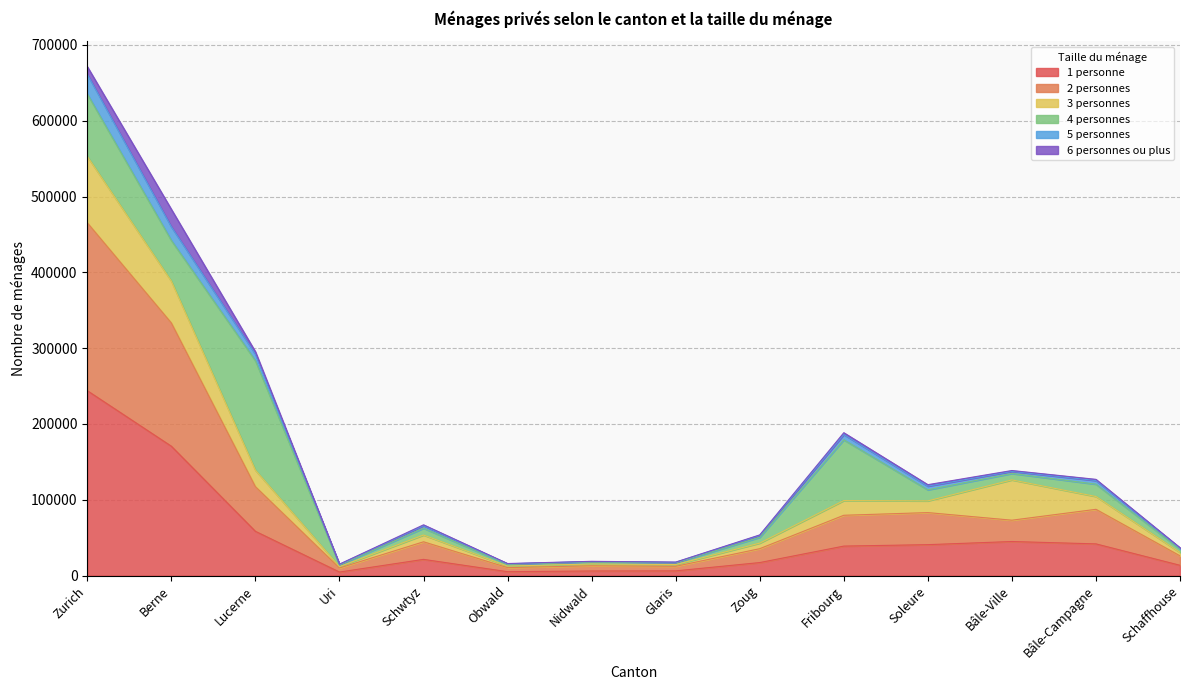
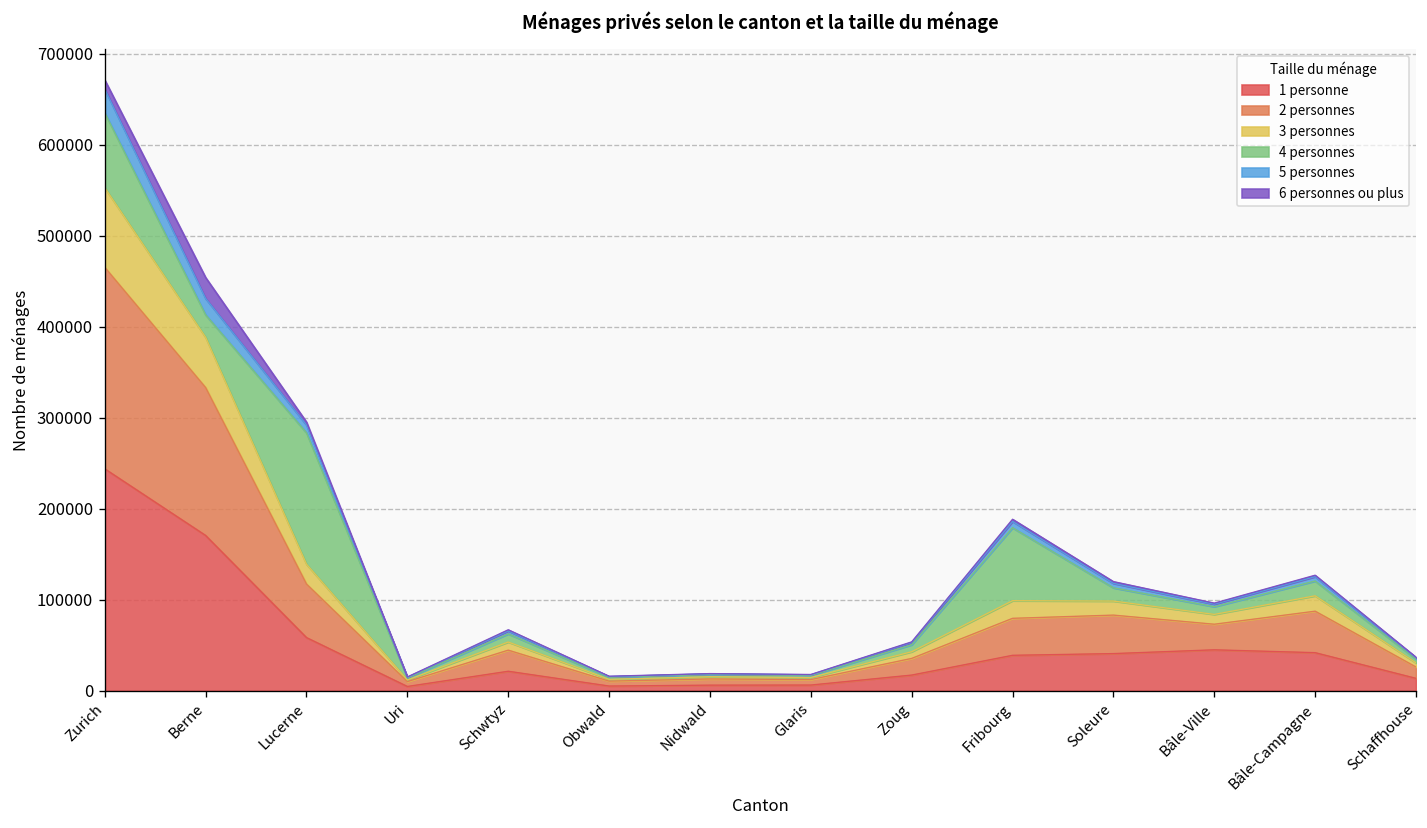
  {
    "3 personnes": {
      "Zurich": 90000,
      "Berne": 60000,
      "Lucerne": 20000,
      "Schwtyz": 10000,
      "Zoug": 10000,
      "Fribourg": 20000,
      "Soleure": 20000,
-     "Bâle-Ville": 50000,
+     "Bâle-Ville": 10000,
      "Bâle-Campagne": 20000,
      "Schaffhouse": 0
    },
    "4 personnes": {
      "Zurich": 80000,
-     "Berne": 50000,
+     "Berne": 20000,
      "Lucerne": 140000,
      "Fribourg": 80000,
      "Soleure": 10000,
      "Bâle-Campagne": 20000
    },
    "5 personnes": {
      "Zurich": 30000,
      "Berne": 20000
    },
    "6 personnes ou plus": {
      "Zurich": 10000,
      "Berne": 20000
    }
  }
